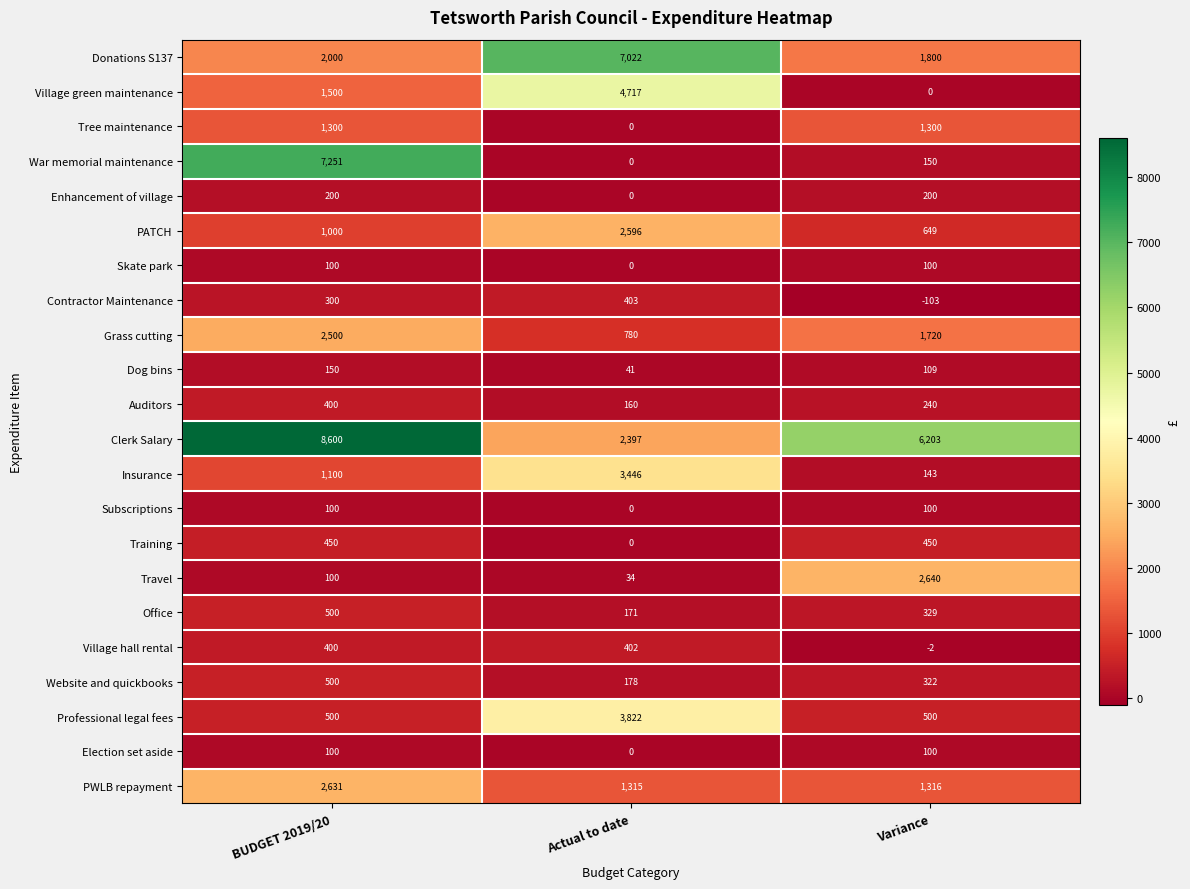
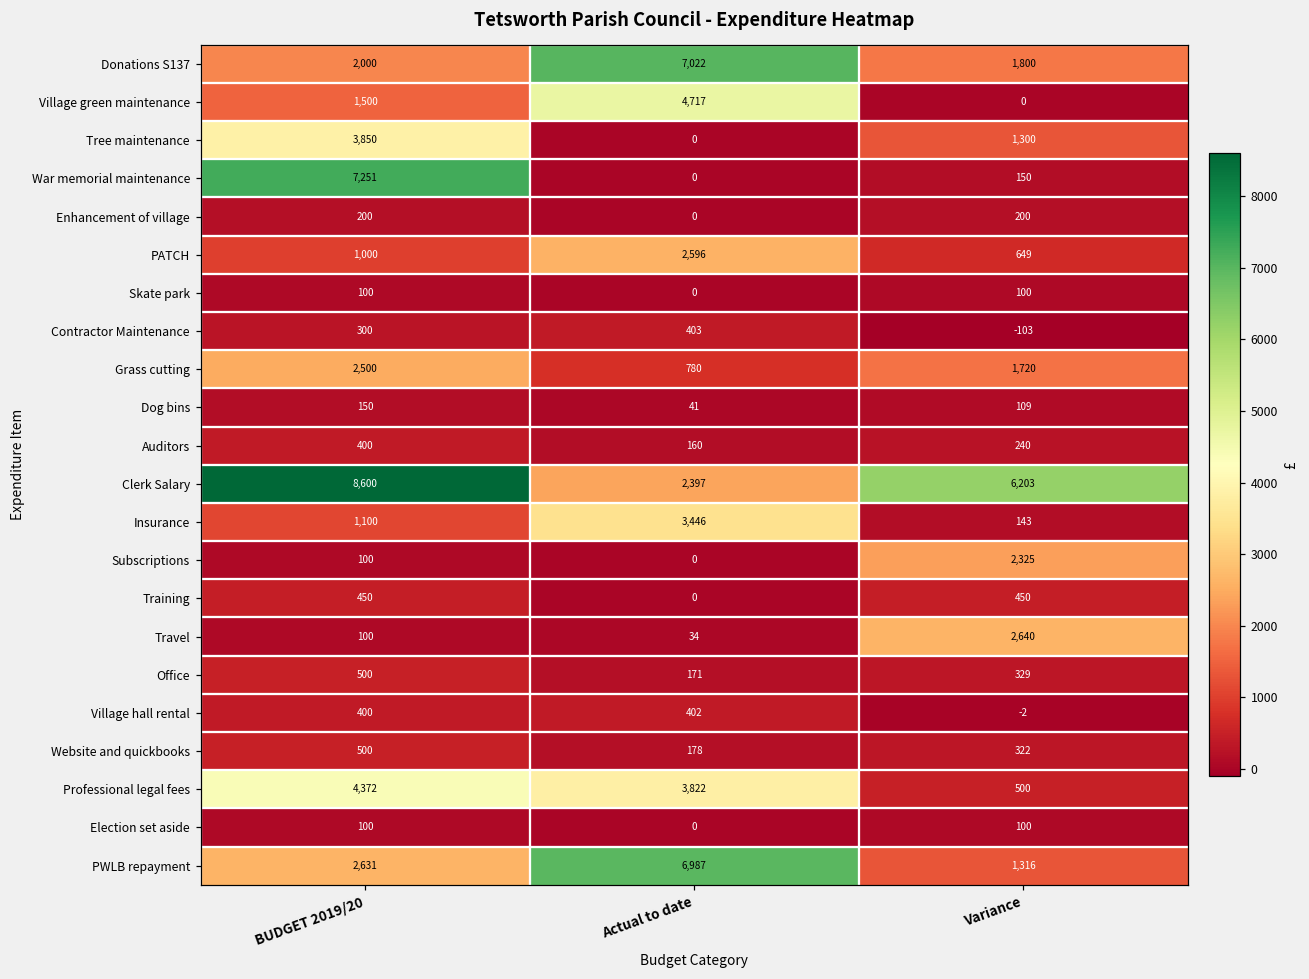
  {
    "Donations S137": {
      "BUDGET 2019/20": "2,000",
      "Actual to date": "7,022",
      "Variance": "1,800"
    },
    "Village green maintenance": {
      "BUDGET 2019/20": "1,500",
      "Actual to date": "4,717",
      "Variance": "0"
    },
    "Tree maintenance": {
-     "BUDGET 2019/20": "1,300",
+     "BUDGET 2019/20": "3,850",
      "Actual to date": "0",
      "Variance": "1,300"
    },
    "War memorial maintenance": {
      "BUDGET 2019/20": "7,251",
      "Actual to date": "0",
      "Variance": "150"
    },
    "Enhancement of village": {
      "BUDGET 2019/20": "200",
      "Actual to date": "0",
      "Variance": "200"
    },
    "PATCH": {
      "BUDGET 2019/20": "1,000",
      "Actual to date": "2,596",
      "Variance": "649"
    },
    "Skate park": {
      "BUDGET 2019/20": "100",
      "Actual to date": "0",
      "Variance": "100"
    },
    "Contractor Maintenance": {
      "BUDGET 2019/20": "300",
      "Actual to date": "403",
      "Variance": "-103"
    },
    "Grass cutting": {
      "BUDGET 2019/20": "2,500",
      "Actual to date": "780",
      "Variance": "1,720"
    },
    "Dog bins": {
      "BUDGET 2019/20": "150",
      "Actual to date": "41",
      "Variance": "109"
    },
    "Auditors": {
      "BUDGET 2019/20": "400",
      "Actual to date": "160",
      "Variance": "240"
    },
    "Clerk Salary": {
      "BUDGET 2019/20": "8,600",
      "Actual to date": "2,397",
      "Variance": "6,203"
    },
    "Insurance": {
      "BUDGET 2019/20": "1,100",
      "Actual to date": "3,446",
      "Variance": "143"
    },
    "Subscriptions": {
      "BUDGET 2019/20": "100",
      "Actual to date": "0",
-     "Variance": "100"
+     "Variance": "2,325"
    },
    "Training": {
      "BUDGET 2019/20": "450",
      "Actual to date": "0",
      "Variance": "450"
    },
    "Travel": {
      "BUDGET 2019/20": "100",
      "Actual to date": "34",
      "Variance": "2,640"
    },
    "Office": {
      "BUDGET 2019/20": "500",
      "Actual to date": "171",
      "Variance": "329"
    },
    "Village hall rental": {
      "BUDGET 2019/20": "400",
      "Actual to date": "402",
      "Variance": "-2"
    },
    "Website and quickbooks": {
      "BUDGET 2019/20": "500",
      "Actual to date": "178",
      "Variance": "322"
    },
    "Professional legal fees": {
-     "BUDGET 2019/20": "500",
+     "BUDGET 2019/20": "4,372",
      "Actual to date": "3,822",
      "Variance": "500"
    },
    "Election set aside": {
      "BUDGET 2019/20": "100",
      "Actual to date": "0",
      "Variance": "100"
    },
    "PWLB repayment": {
      "BUDGET 2019/20": "2,631",
-     "Actual to date": "1,315",
+     "Actual to date": "6,987",
      "Variance": "1,316"
    }
  }
